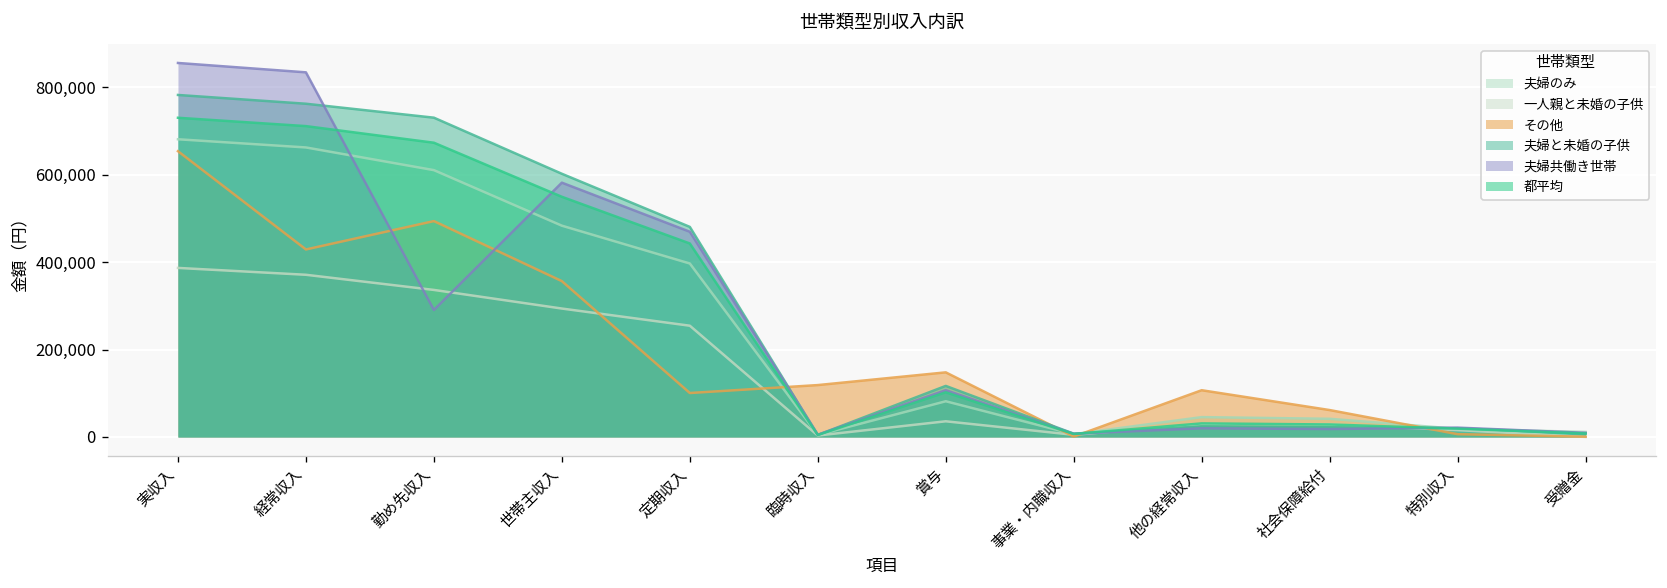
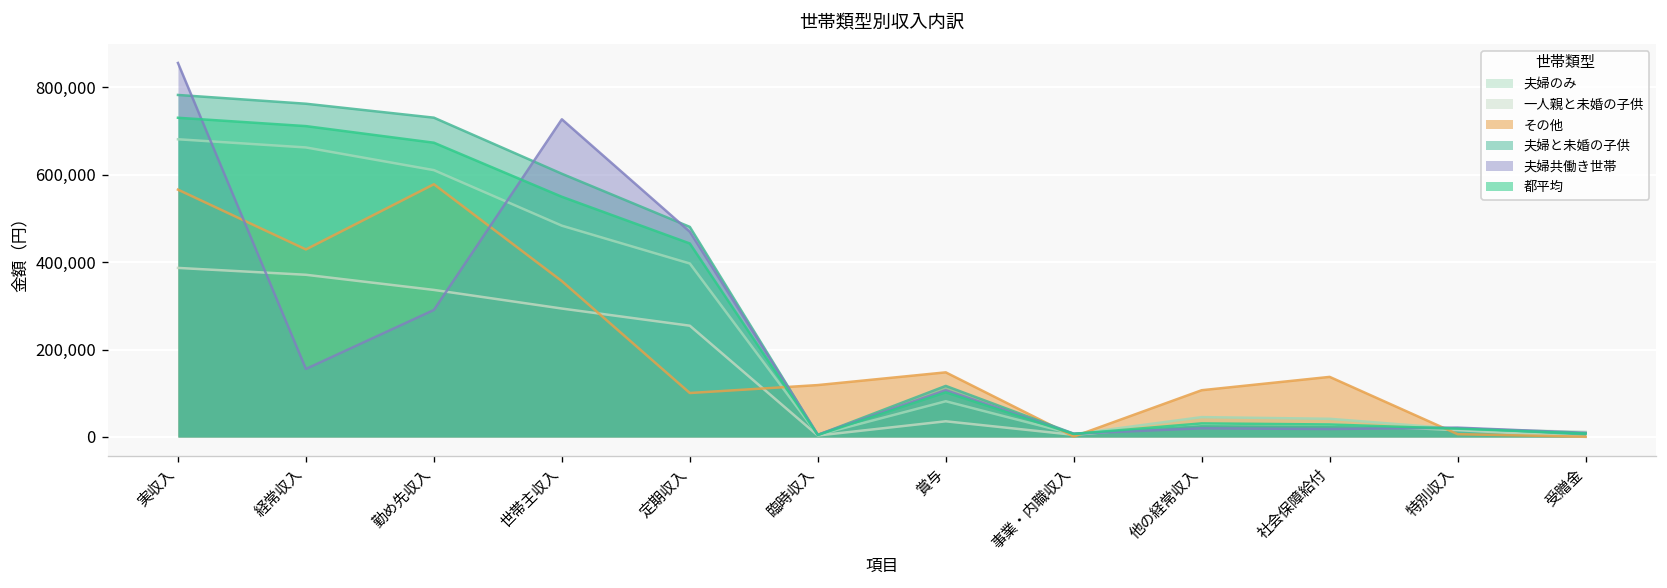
  {
    "その他": {
-     "実収入": "650,000",
+     "実収入": "570,000",
      "経常収入": "430,000",
-     "勤め先収入": "490,000",
+     "勤め先収入": "580,000",
      "世帯主収入": "360,000",
      "定期収入": "100,000",
      "臨時収入": "120,000",
      "賞与": "150,000",
      "他の経常収入": "110,000",
-     "社会保障給付": "60,000",
+     "社会保障給付": "140,000",
      "特別収入": "10,000"
    },
    "夫婦共働き世帯": {
      "実収入": "860,000",
-     "経常収入": "830,000",
+     "経常収入": "160,000",
      "勤め先収入": "290,000",
-     "世帯主収入": "580,000",
+     "世帯主収入": "730,000",
      "定期収入": "470,000"
    }
  }
